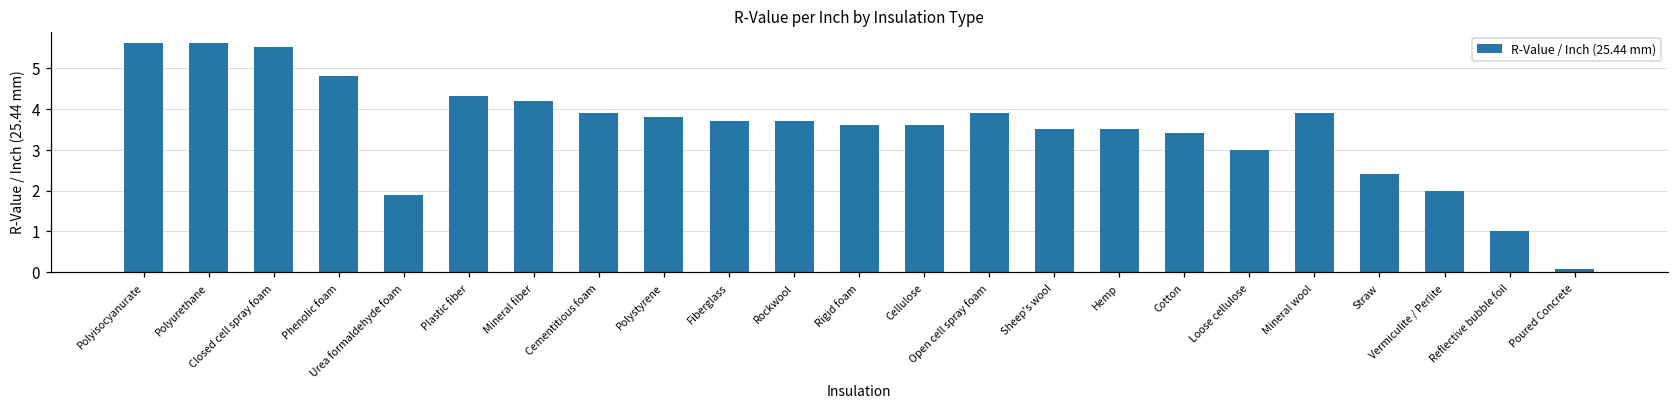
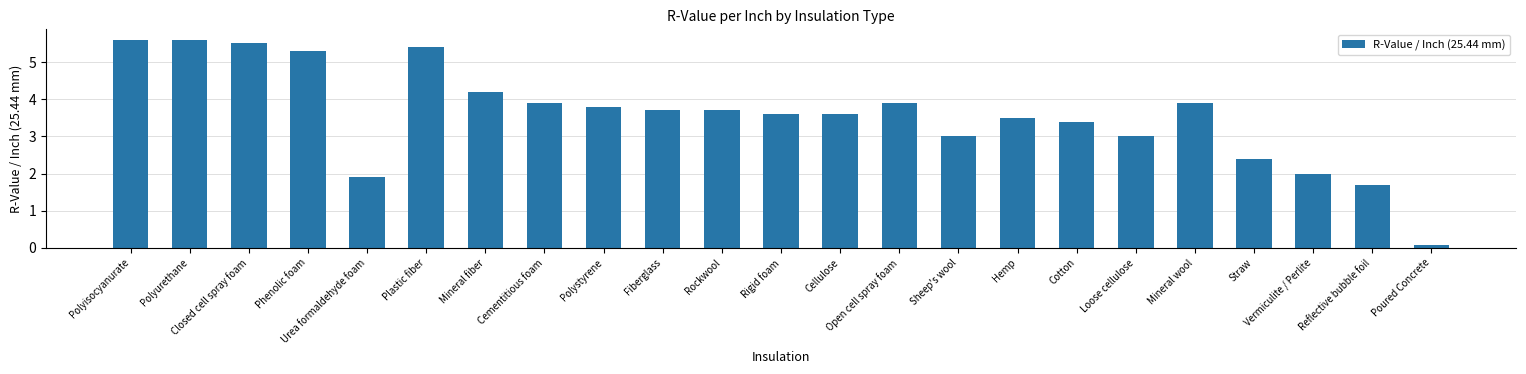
  {
    "Polyisocyanurate": 5.6,
    "Polyurethane": 5.6,
    "Closed cell spray foam": 5.5,
-   "Phenolic foam": 4.8,
+   "Phenolic foam": 5.3,
    "Urea formaldehyde foam": 1.9,
-   "Plastic fiber": 4.3,
+   "Plastic fiber": 5.4,
    "Mineral fiber": 4.2,
    "Cementitious foam": 3.9,
    "Polystyrene": 3.8,
    "Fiberglass": 3.7,
    "Rockwool": 3.7,
    "Rigid foam": 3.6,
    "Cellulose": 3.6,
    "Open cell spray foam": 3.9,
-   "Sheep's wool": 3.5,
+   "Sheep's wool": 3.0,
    "Hemp": 3.5,
    "Cotton": 3.4,
    "Loose cellulose": 3.0,
    "Mineral wool": 3.9,
    "Straw": 2.4,
    "Vermiculite / Perlite": 2.0,
-   "Reflective bubble foil": 1.0,
+   "Reflective bubble foil": 1.7,
    "Poured Concrete": 0.1
  }
